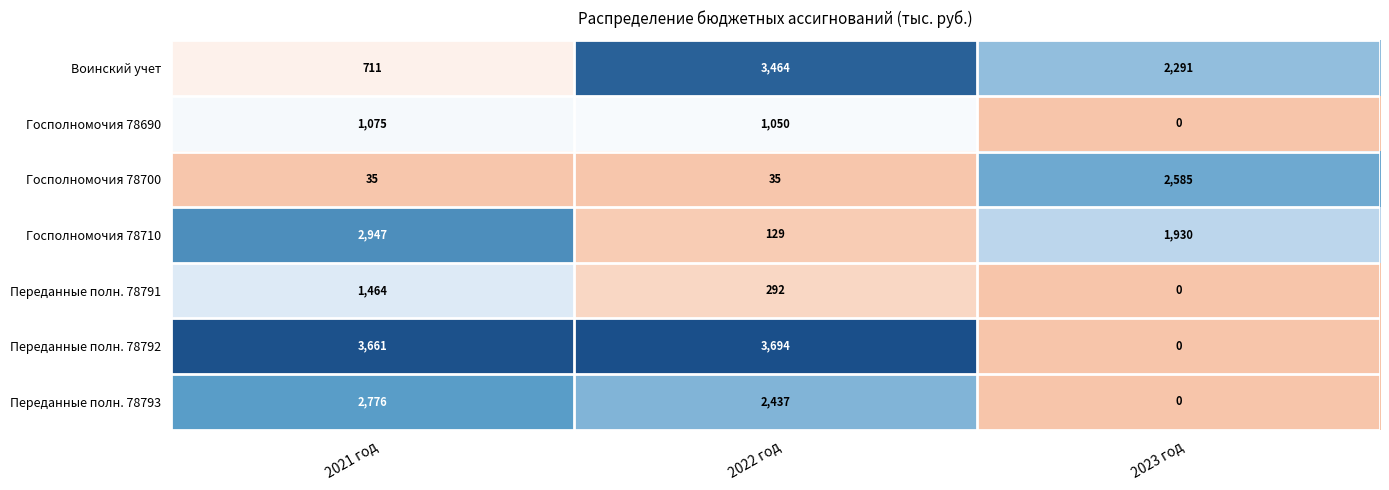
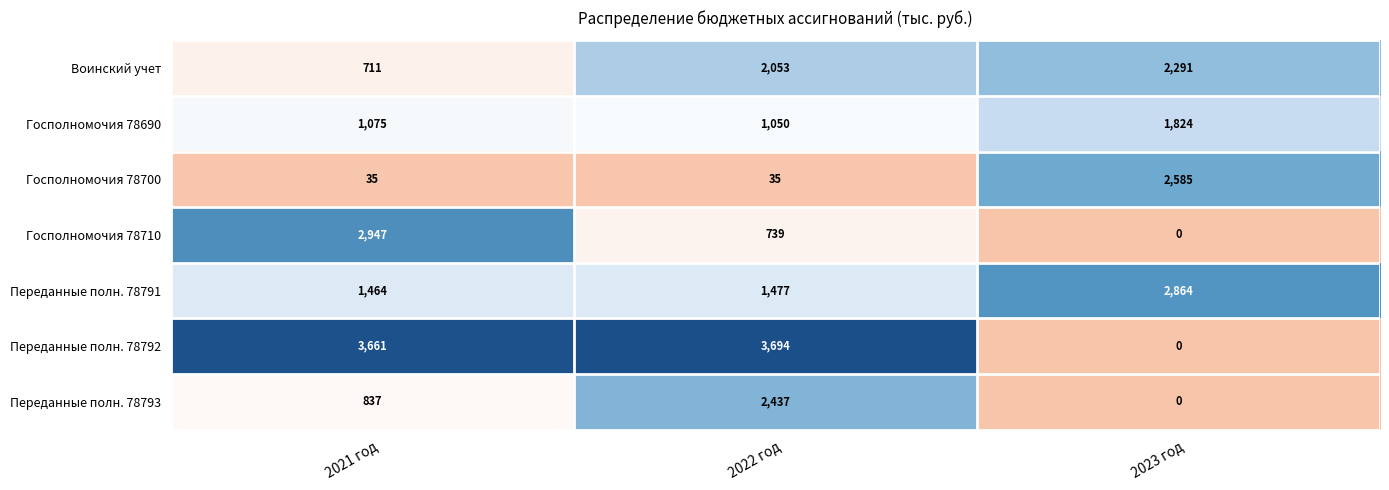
  {
    "Воинский учет": {
      "2021 год": "711",
-     "2022 год": "3,464",
+     "2022 год": "2,053",
      "2023 год": "2,291"
    },
    "Госполномочия 78690": {
      "2021 год": "1,075",
      "2022 год": "1,050",
-     "2023 год": "0"
+     "2023 год": "1,824"
    },
    "Госполномочия 78700": {
      "2021 год": "35",
      "2022 год": "35",
      "2023 год": "2,585"
    },
    "Госполномочия 78710": {
      "2021 год": "2,947",
-     "2022 год": "129",
-     "2023 год": "1,930"
+     "2022 год": "739",
+     "2023 год": "0"
    },
    "Переданные полн. 78791": {
      "2021 год": "1,464",
-     "2022 год": "292",
-     "2023 год": "0"
+     "2022 год": "1,477",
+     "2023 год": "2,864"
    },
    "Переданные полн. 78792": {
      "2021 год": "3,661",
      "2022 год": "3,694",
      "2023 год": "0"
    },
    "Переданные полн. 78793": {
-     "2021 год": "2,776",
+     "2021 год": "837",
      "2022 год": "2,437",
      "2023 год": "0"
    }
  }
